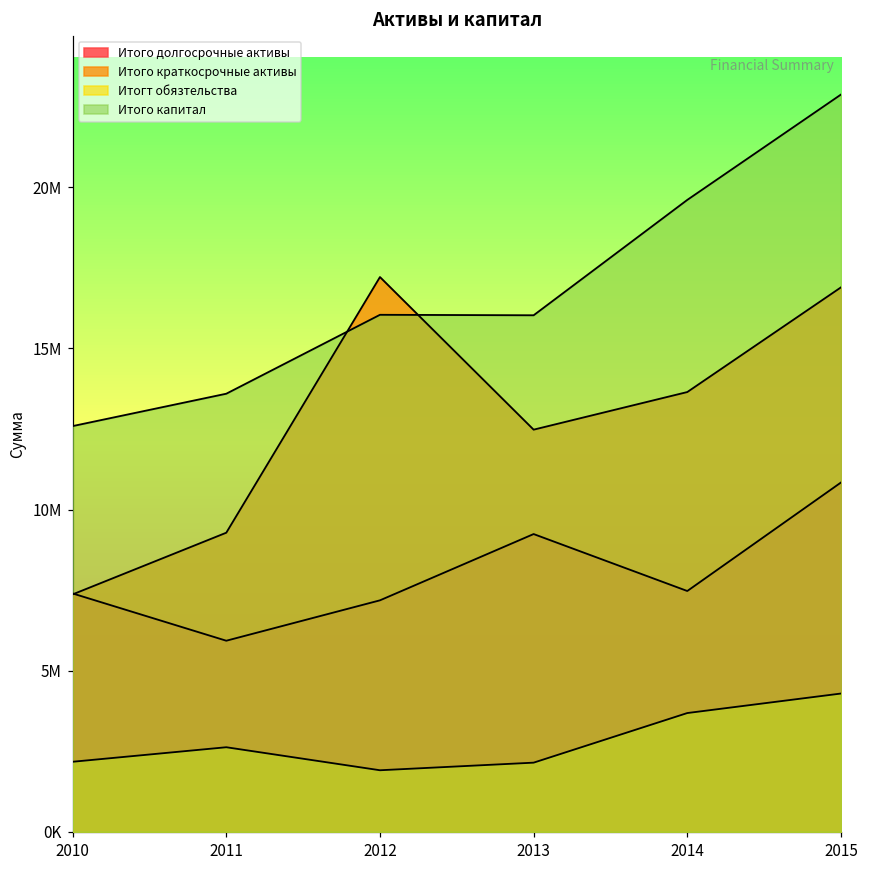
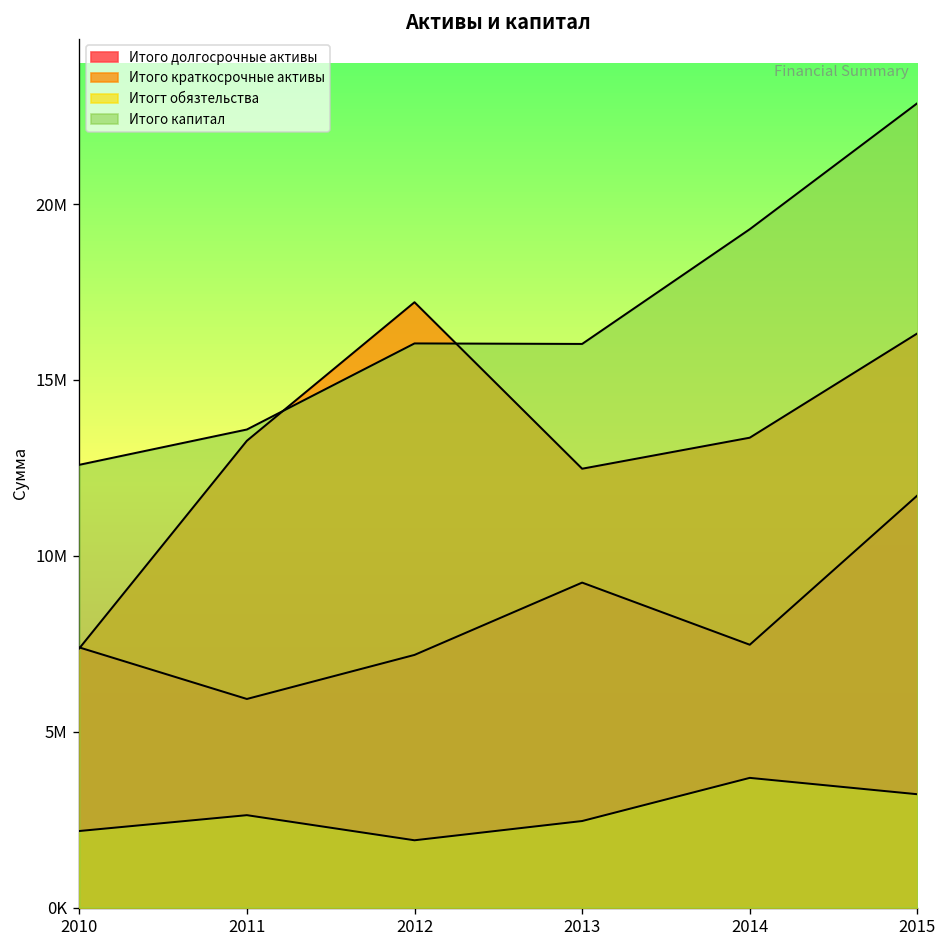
  {
    "Итого долгосрочные активы": {
      "2011": 5900000,
      "2012": 7200000,
      "2013": 9200000,
      "2014": 7500000,
-     "2015": 10800000
+     "2015": 11700000
    },
    "Итого краткосрочные активы": {
-     "2011": 9300000,
+     "2011": 13300000,
      "2012": 17200000,
      "2013": 12500000,
-     "2014": 13600000,
-     "2015": 16900000
+     "2014": 13400000,
+     "2015": 16300000
    },
    "Итогт обязтельства": {
      "2010": 2200000,
      "2011": 2600000,
      "2012": 1900000,
-     "2013": 2100000,
+     "2013": 2500000,
      "2014": 3700000,
-     "2015": 4300000
+     "2015": 3200000
    },
    "Итого капитал": {
      "2010": 12600000,
      "2011": 13600000,
      "2012": 16000000,
      "2013": 16000000,
-     "2014": 19600000,
+     "2014": 19300000,
      "2015": 22900000
    }
  }
